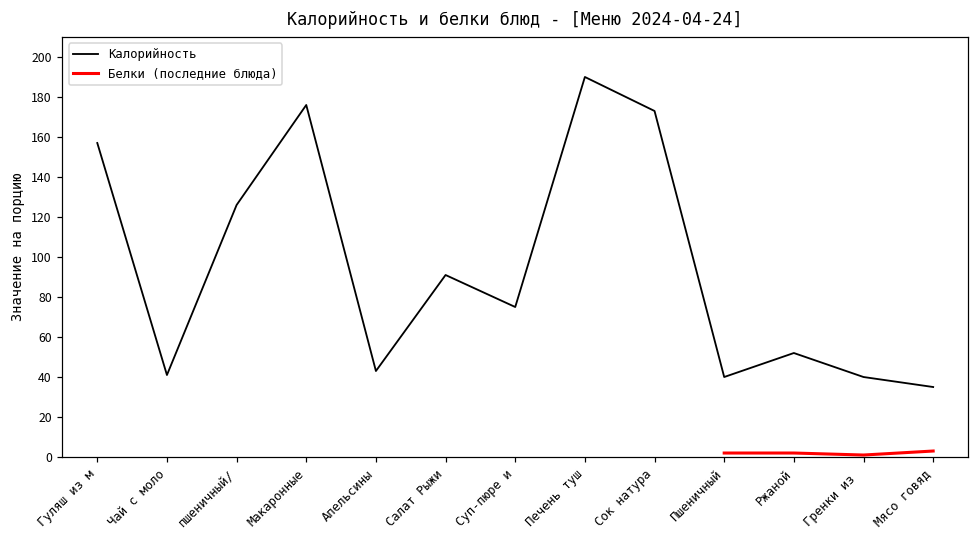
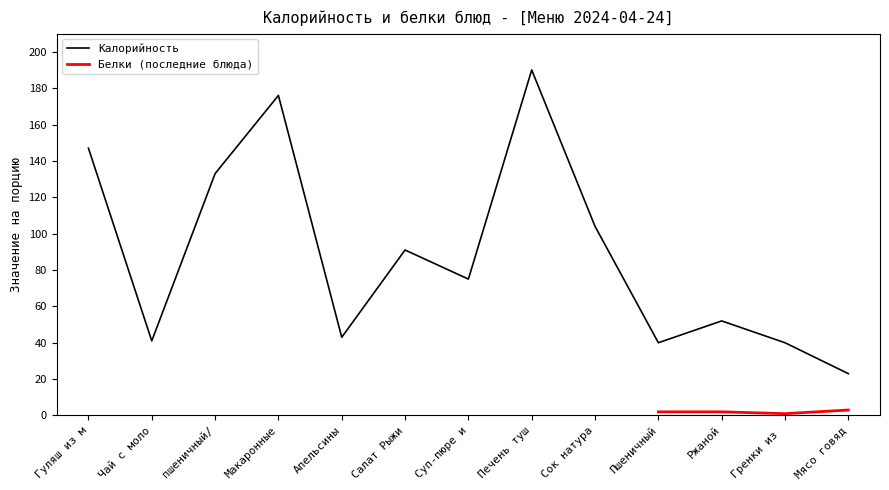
  {
    "Калорийность": {
-     "Гуляш из м": 157,
+     "Гуляш из м": 147,
      "Чай с моло": 41,
-     "пшеничный/": 126,
+     "пшеничный/": 133,
      "Макаронные": 176,
      "Апельсины": 43,
      "Салат Рыжи": 91,
      "Суп-пюре и": 75,
      "Печень туш": 190,
-     "Сок натура": 173,
+     "Сок натура": 104,
      "Пшеничный": 40,
      "Ржаной": 52,
      "Гренки из": 40,
-     "Мясо говяд": 35
+     "Мясо говяд": 23
    },
    "Белки (последние блюда)": {
      "Пшеничный": 2,
      "Ржаной": 2,
      "Гренки из": 1,
      "Мясо говяд": 3
    }
  }
